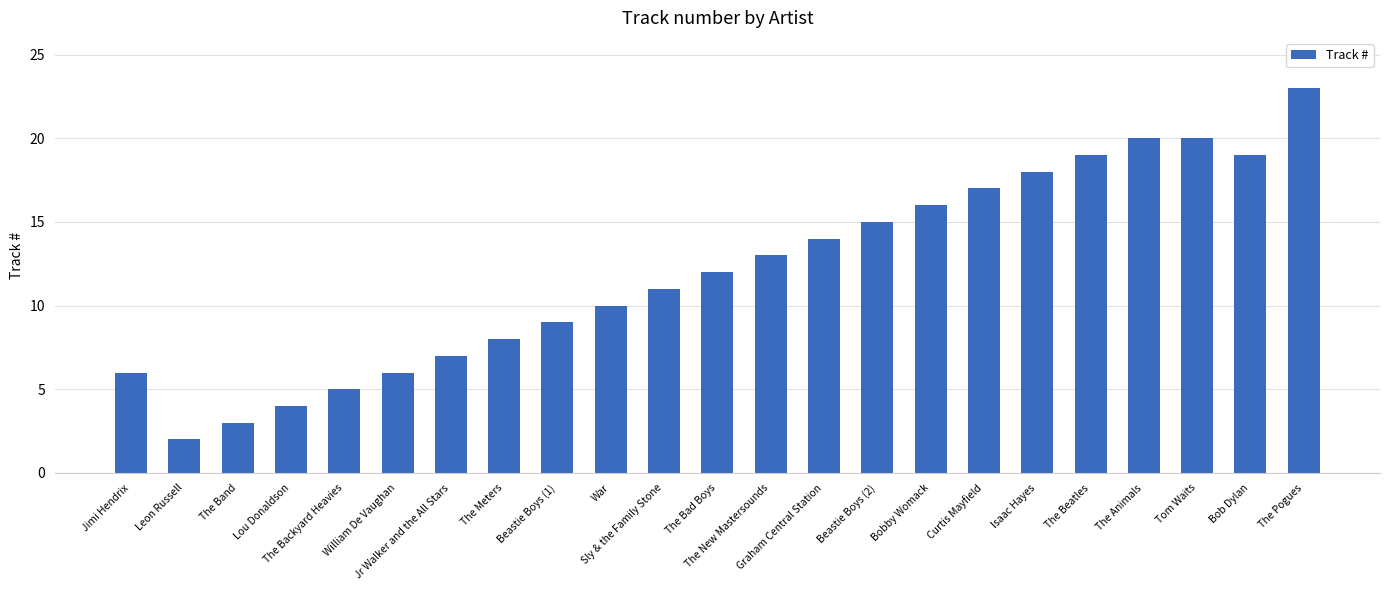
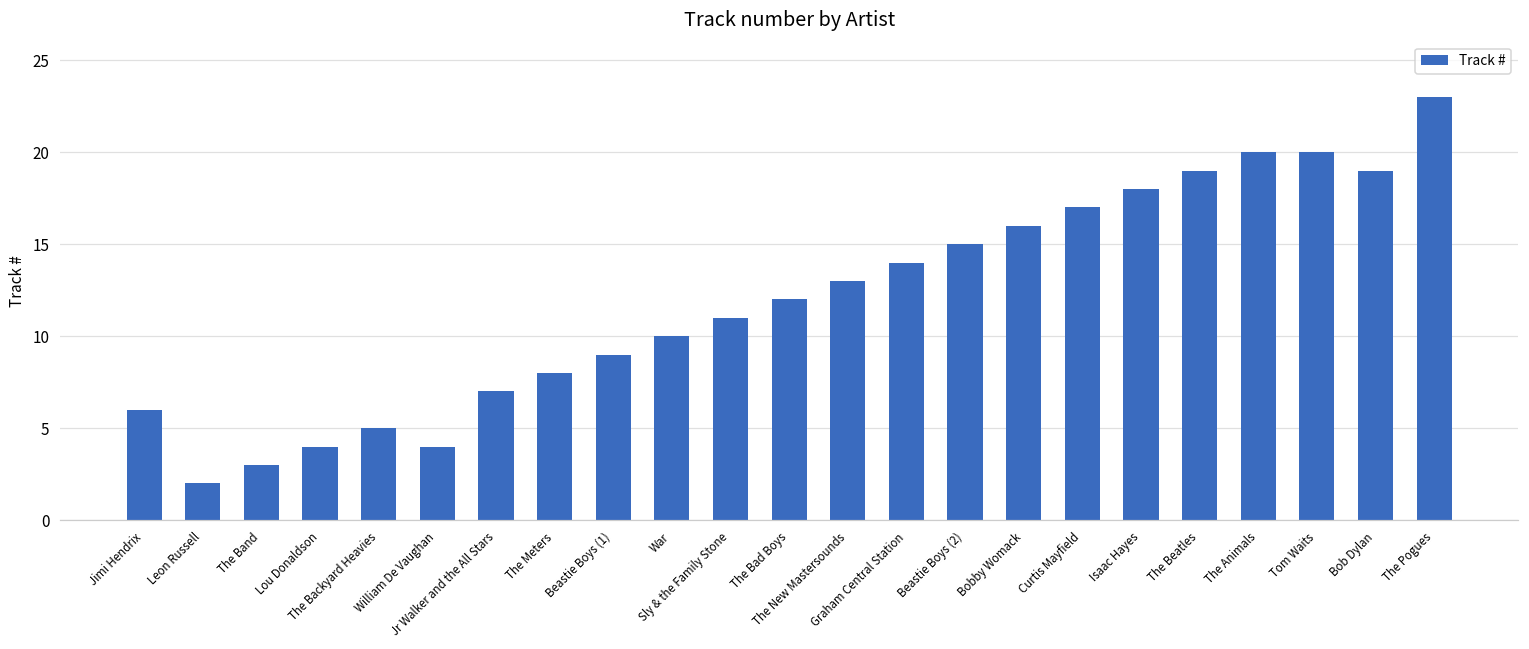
  {
    "Jimi Hendrix": 6,
    "Leon Russell": 2,
    "The Band": 3,
    "Lou Donaldson": 4,
    "The Backyard Heavies": 5,
-   "William De Vaughan": 6,
+   "William De Vaughan": 4,
    "Jr Walker and the All Stars": 7,
    "The Meters": 8,
    "Beastie Boys (1)": 9,
    "War": 10,
    "Sly & the Family Stone": 11,
    "The Bad Boys": 12,
    "The New Mastersounds": 13,
    "Graham Central Station": 14,
    "Beastie Boys (2)": 15,
    "Bobby Womack": 16,
    "Curtis Mayfield": 17,
    "Isaac Hayes": 18,
    "The Beatles": 19,
    "The Animals": 20,
    "Tom Waits": 20,
    "Bob Dylan": 19,
    "The Pogues": 23
  }
